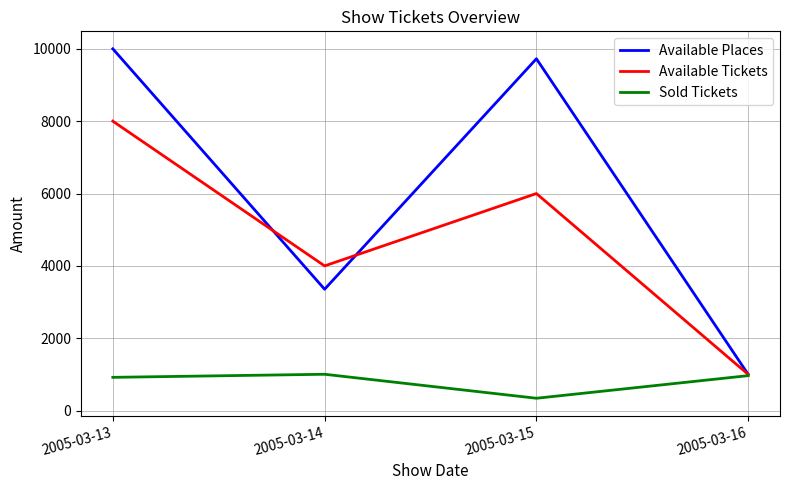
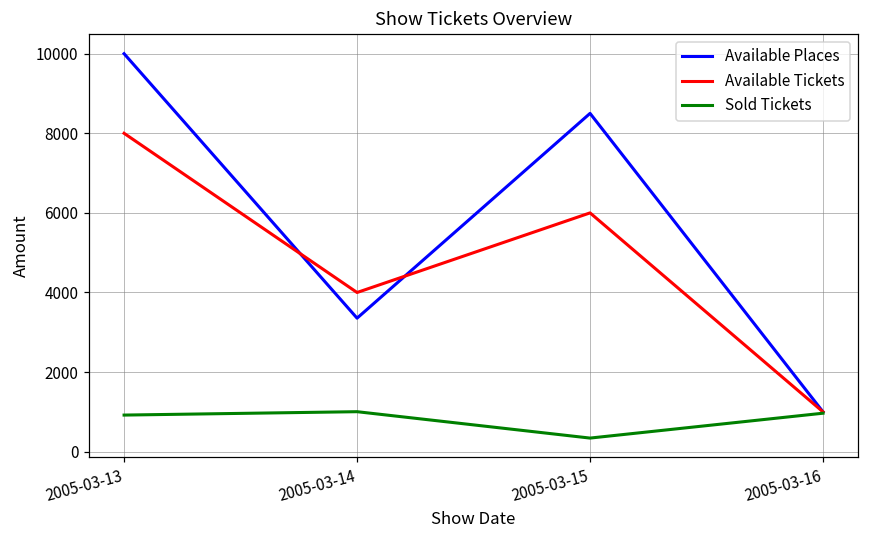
  {
    "Available Places": {
      "2005-03-13": 10000,
      "2005-03-14": 3400,
-     "2005-03-15": 9700
+     "2005-03-15": 8500
    },
    "Available Tickets": {
      "2005-03-13": 8000,
      "2005-03-14": 4000,
      "2005-03-15": 6000
    },
    "Sold Tickets": {
      "2005-03-13": 900,
      "2005-03-14": 1000,
      "2005-03-15": 300
    }
  }
